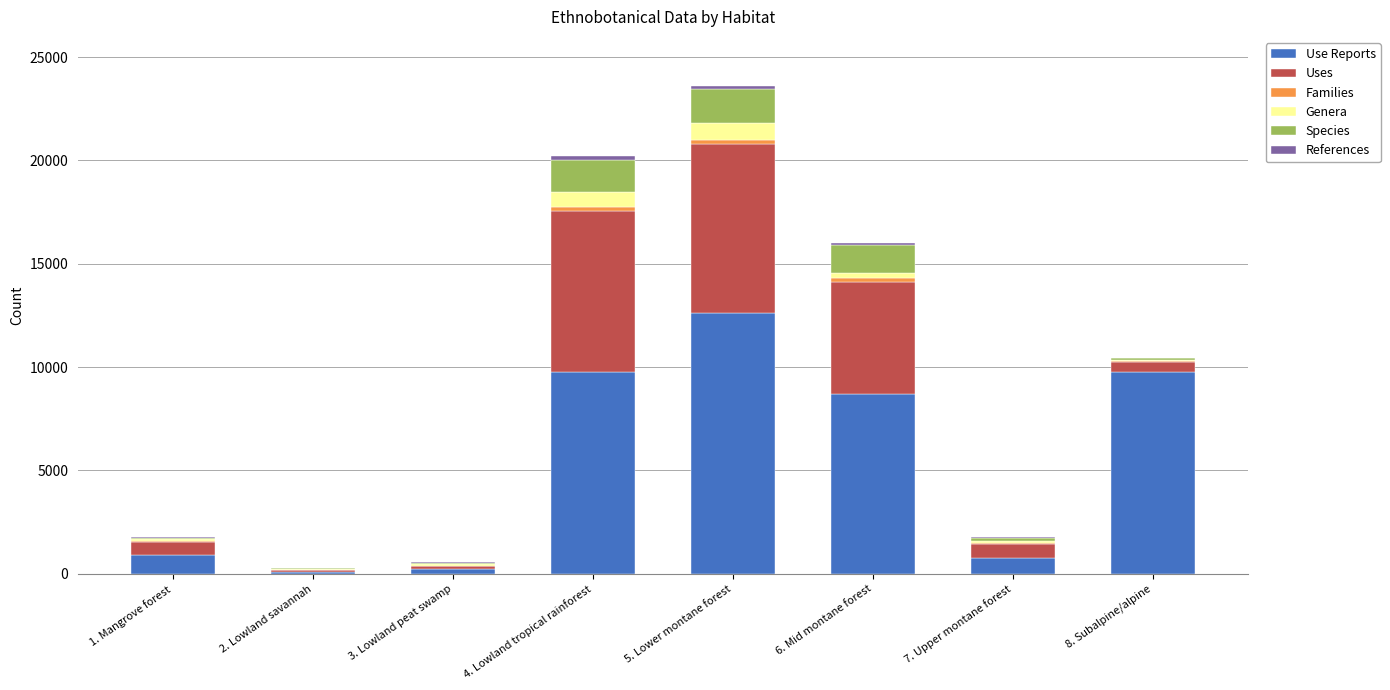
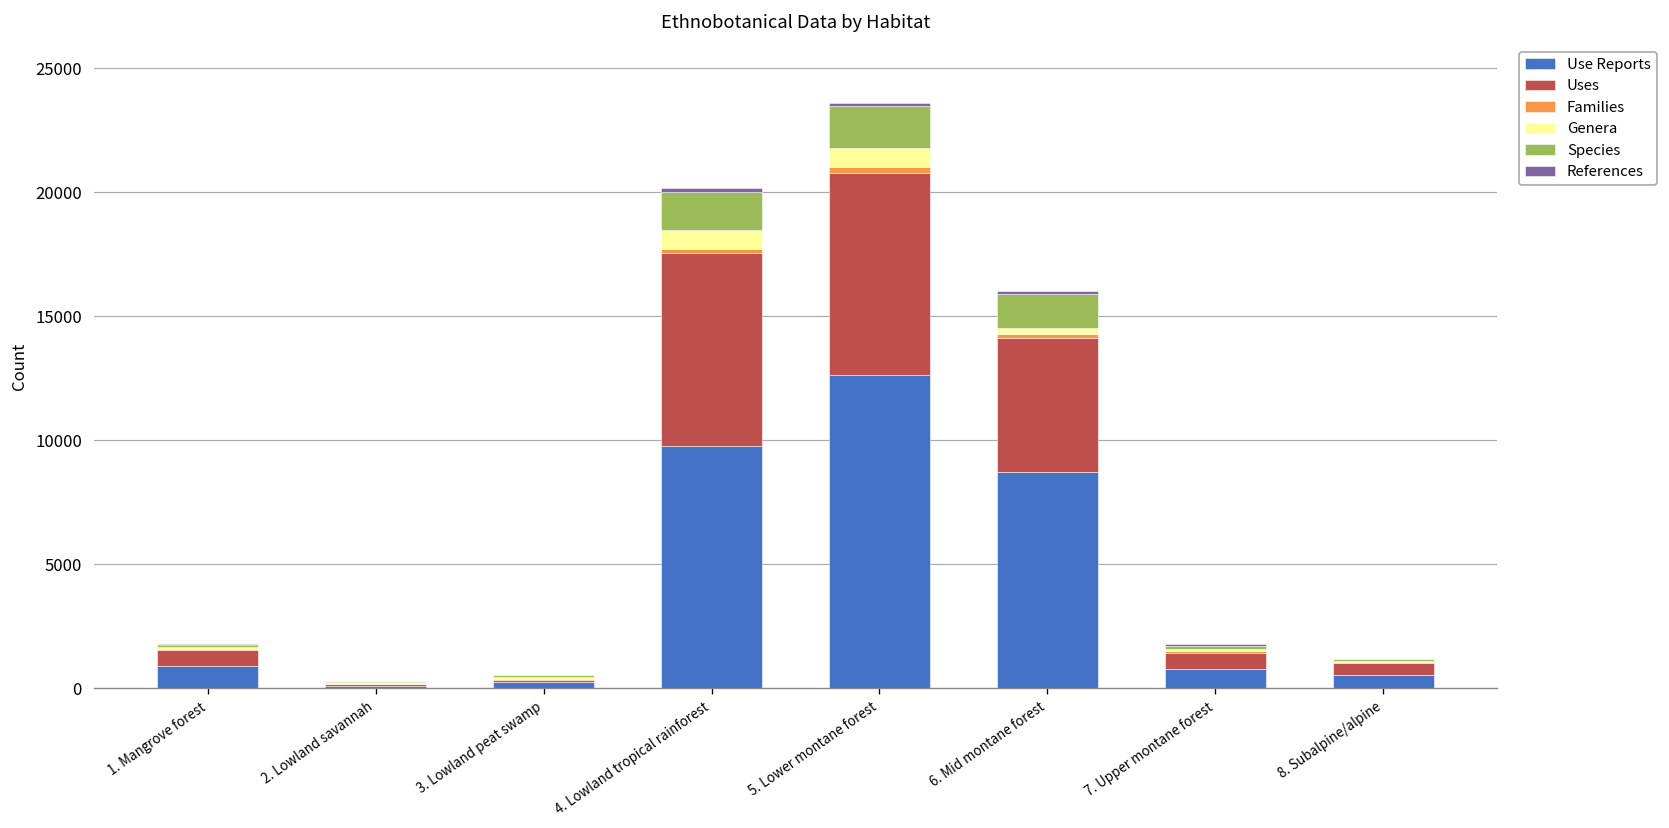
  {
    "Use Reports": {
      "1. Mangrove forest": 900,
      "3. Lowland peat swamp": 200,
      "4. Lowland tropical rainforest": 9800,
      "5. Lower montane forest": 12600,
      "6. Mid montane forest": 8700,
      "7. Upper montane forest": 800,
-     "8. Subalpine/alpine": 9800
+     "8. Subalpine/alpine": 500
    },
    "Uses": {
      "1. Mangrove forest": 600,
      "4. Lowland tropical rainforest": 7800,
      "5. Lower montane forest": 8200,
      "6. Mid montane forest": 5400,
      "7. Upper montane forest": 700,
      "8. Subalpine/alpine": 500
    },
    "Families": {
      "4. Lowland tropical rainforest": 200,
      "5. Lower montane forest": 200,
      "6. Mid montane forest": 200
    },
    "Genera": {
      "4. Lowland tropical rainforest": 700,
      "5. Lower montane forest": 800,
      "6. Mid montane forest": 200
    },
    "Species": {
      "4. Lowland tropical rainforest": 1600,
      "5. Lower montane forest": 1700,
      "6. Mid montane forest": 1300,
      "7. Upper montane forest": 100
    },
    "References": {
      "4. Lowland tropical rainforest": 200,
      "5. Lower montane forest": 100
    }
  }
